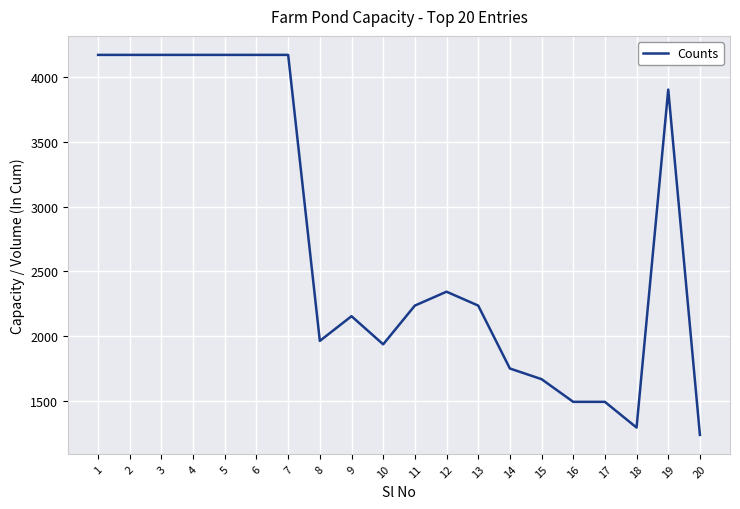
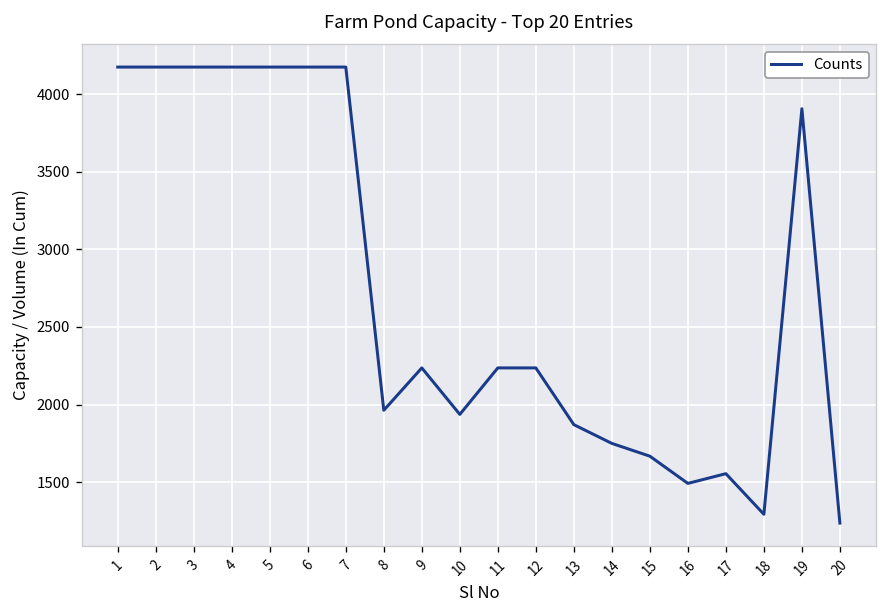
  {
    "1": 4170,
    "2": 4170,
    "3": 4170,
    "4": 4170,
    "5": 4170,
    "6": 4170,
    "7": 4170,
    "8": 1960,
-   "9": 2150,
+   "9": 2240,
    "10": 1940,
    "11": 2240,
-   "12": 2340,
-   "13": 2240,
+   "12": 2240,
+   "13": 1870,
    "14": 1750,
    "15": 1670,
    "16": 1490,
-   "17": 1490,
+   "17": 1550,
    "18": 1290,
    "19": 3910,
    "20": 1240
  }
